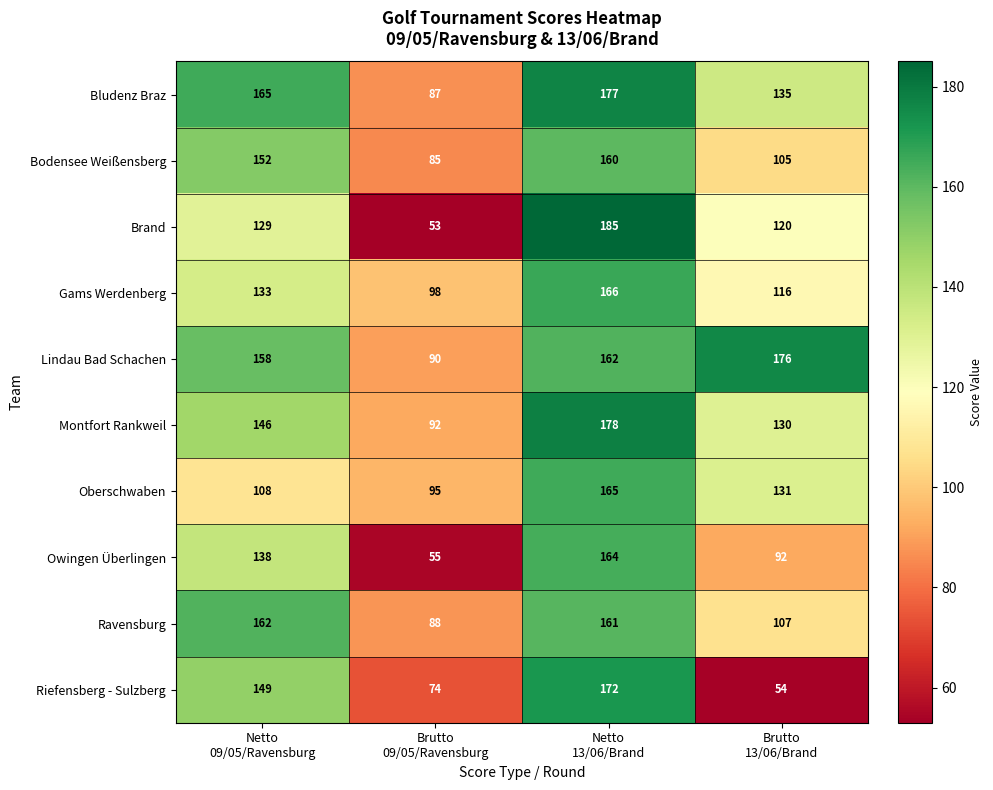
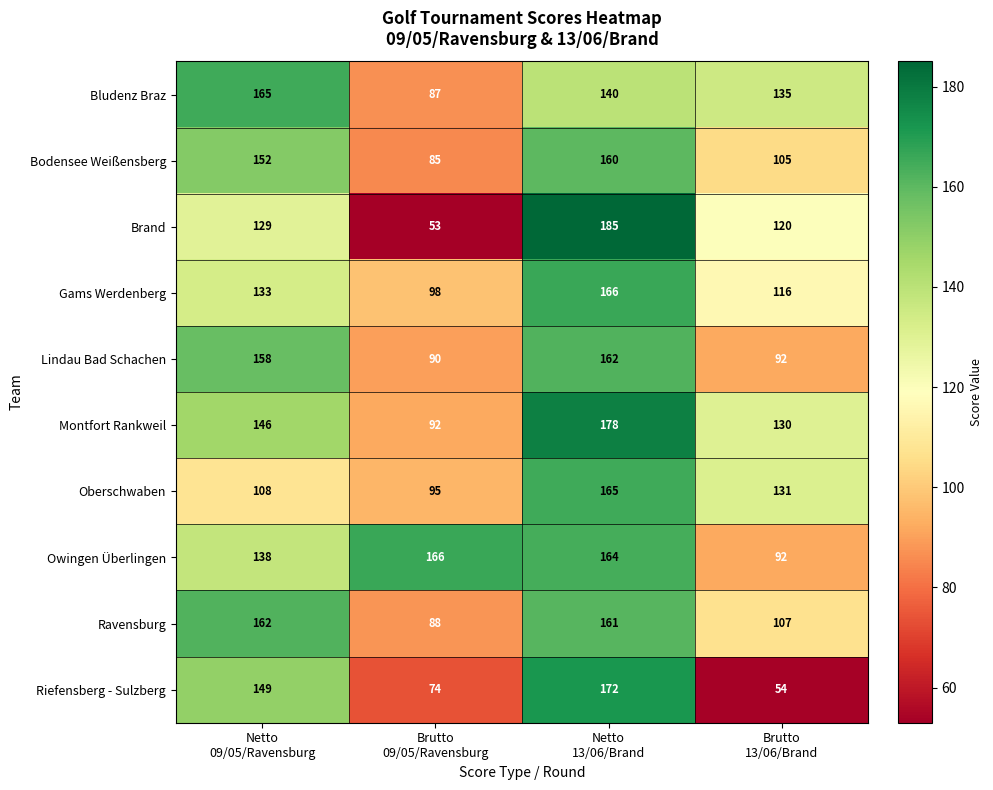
  {
    "Bludenz Braz": {
      "Netto 09/05/Ravensburg": 165,
      "Brutto 09/05/Ravensburg": 87,
-     "Netto 13/06/Brand": 177,
+     "Netto 13/06/Brand": 140,
      "Brutto 13/06/Brand": 135
    },
    "Bodensee Weißensberg": {
      "Netto 09/05/Ravensburg": 152,
      "Brutto 09/05/Ravensburg": 85,
      "Netto 13/06/Brand": 160,
      "Brutto 13/06/Brand": 105
    },
    "Brand": {
      "Netto 09/05/Ravensburg": 129,
      "Brutto 09/05/Ravensburg": 53,
      "Netto 13/06/Brand": 185,
      "Brutto 13/06/Brand": 120
    },
    "Gams Werdenberg": {
      "Netto 09/05/Ravensburg": 133,
      "Brutto 09/05/Ravensburg": 98,
      "Netto 13/06/Brand": 166,
      "Brutto 13/06/Brand": 116
    },
    "Lindau Bad Schachen": {
      "Netto 09/05/Ravensburg": 158,
      "Brutto 09/05/Ravensburg": 90,
      "Netto 13/06/Brand": 162,
-     "Brutto 13/06/Brand": 176
+     "Brutto 13/06/Brand": 92
    },
    "Montfort Rankweil": {
      "Netto 09/05/Ravensburg": 146,
      "Brutto 09/05/Ravensburg": 92,
      "Netto 13/06/Brand": 178,
      "Brutto 13/06/Brand": 130
    },
    "Oberschwaben": {
      "Netto 09/05/Ravensburg": 108,
      "Brutto 09/05/Ravensburg": 95,
      "Netto 13/06/Brand": 165,
      "Brutto 13/06/Brand": 131
    },
    "Owingen Überlingen": {
      "Netto 09/05/Ravensburg": 138,
-     "Brutto 09/05/Ravensburg": 55,
+     "Brutto 09/05/Ravensburg": 166,
      "Netto 13/06/Brand": 164,
      "Brutto 13/06/Brand": 92
    },
    "Ravensburg": {
      "Netto 09/05/Ravensburg": 162,
      "Brutto 09/05/Ravensburg": 88,
      "Netto 13/06/Brand": 161,
      "Brutto 13/06/Brand": 107
    },
    "Riefensberg - Sulzberg": {
      "Netto 09/05/Ravensburg": 149,
      "Brutto 09/05/Ravensburg": 74,
      "Netto 13/06/Brand": 172,
      "Brutto 13/06/Brand": 54
    }
  }
